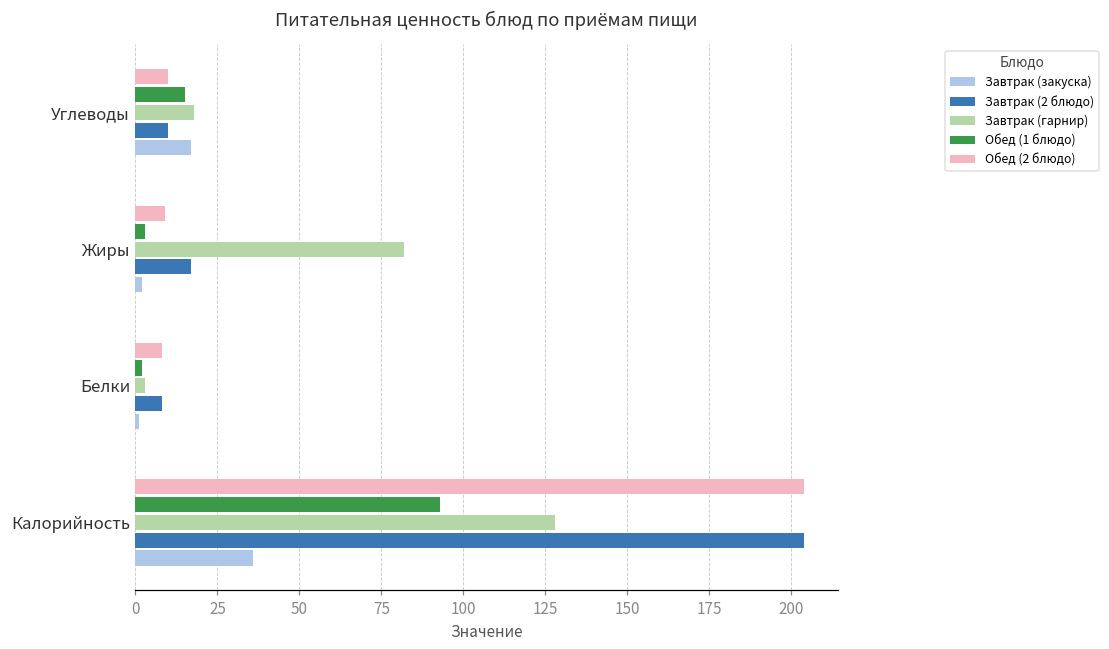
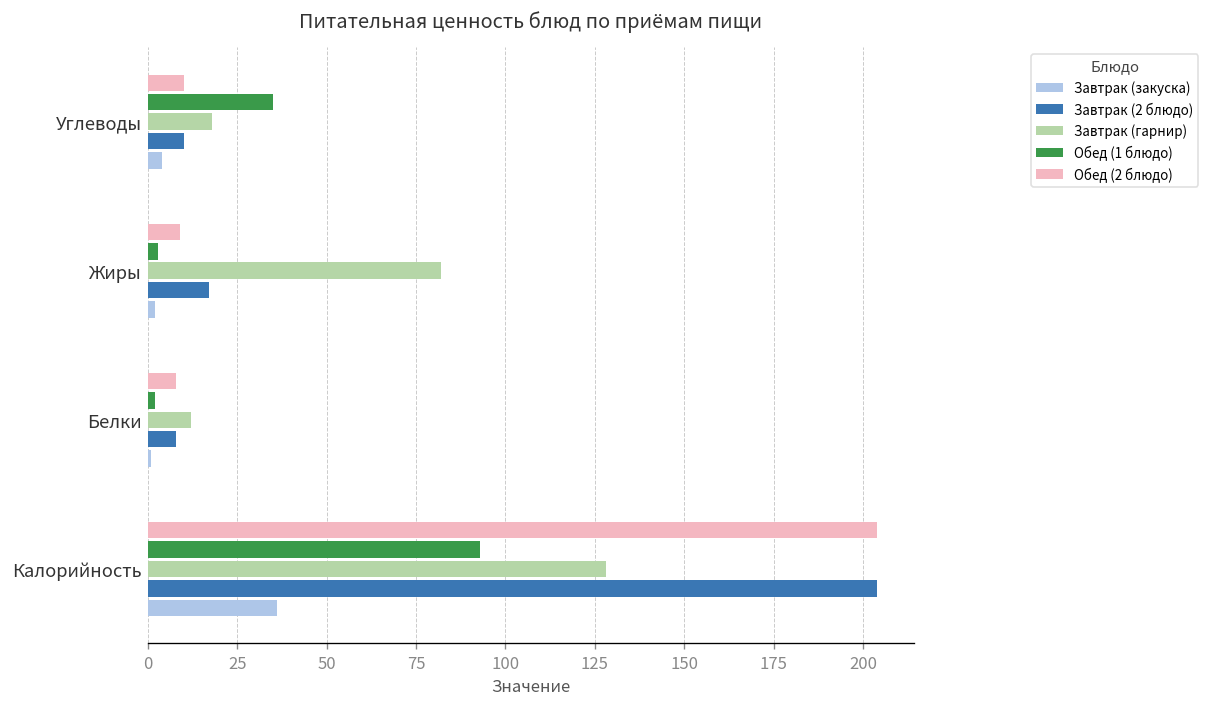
  {
    "Завтрак (закуска)": {
-     "Углеводы": 17,
+     "Углеводы": 4,
      "Жиры": 2,
      "Белки": 1,
      "Калорийность": 36
    },
    "Завтрак (2 блюдо)": {
      "Углеводы": 10,
      "Жиры": 17,
      "Белки": 8,
      "Калорийность": 204
    },
    "Завтрак (гарнир)": {
      "Углеводы": 18,
      "Жиры": 82,
-     "Белки": 3,
+     "Белки": 12,
      "Калорийность": 128
    },
    "Обед (1 блюдо)": {
-     "Углеводы": 15,
+     "Углеводы": 35,
      "Жиры": 3,
      "Белки": 2,
      "Калорийность": 93
    },
    "Обед (2 блюдо)": {
      "Углеводы": 10,
      "Жиры": 9,
      "Белки": 8,
      "Калорийность": 204
    }
  }
